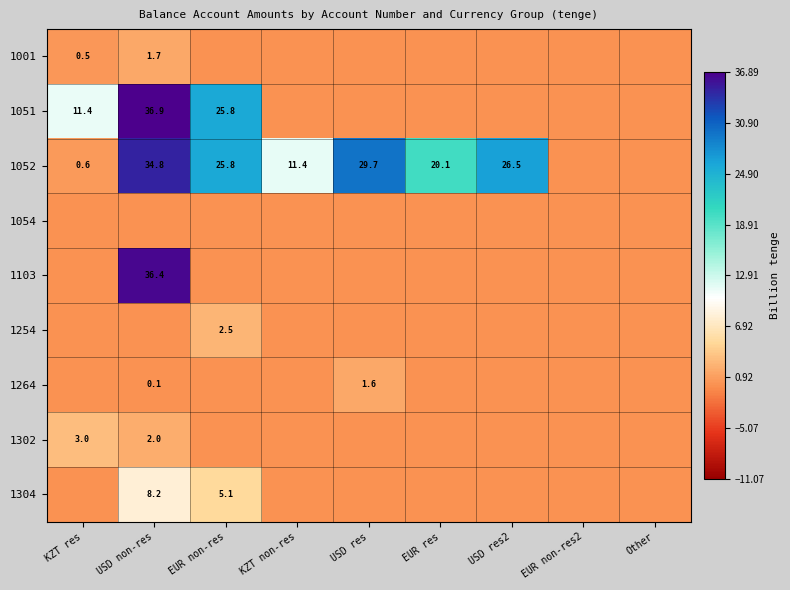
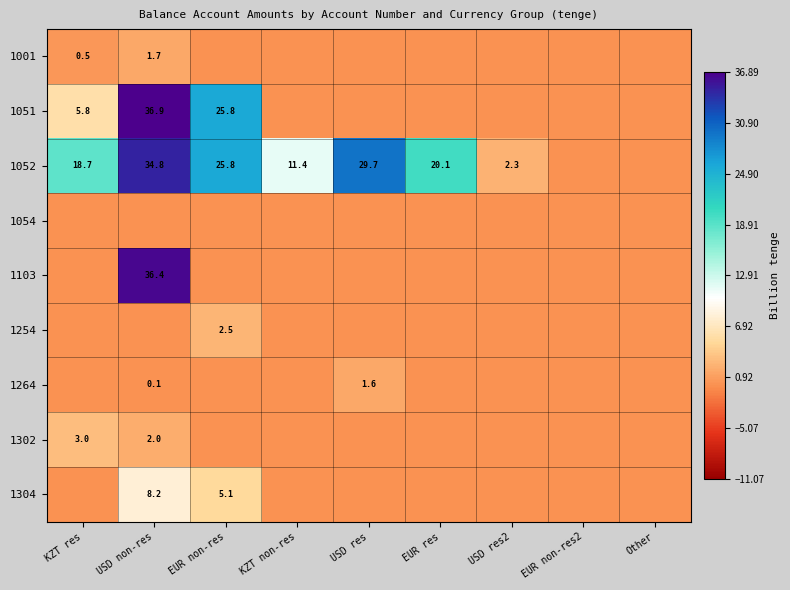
  {
    "1001": {
      "KZT res": 0.5,
      "USD non-res": 1.7
    },
    "1051": {
-     "KZT res": 11.4,
+     "KZT res": 5.8,
      "USD non-res": 36.9,
      "EUR non-res": 25.8
    },
    "1052": {
-     "KZT res": 0.6,
+     "KZT res": 18.7,
      "USD non-res": 34.8,
      "EUR non-res": 25.8,
      "KZT non-res": 11.4,
      "USD res": 29.7,
      "EUR res": 20.1,
-     "USD res2": 26.5
+     "USD res2": 2.3
    },
    "1103": {
      "USD non-res": 36.4
    },
    "1254": {
      "EUR non-res": 2.5
    },
    "1264": {
      "USD non-res": 0.1,
      "USD res": 1.6
    },
    "1302": {
      "KZT res": 3.0,
      "USD non-res": 2.0
    },
    "1304": {
      "USD non-res": 8.2,
      "EUR non-res": 5.1
    }
  }
